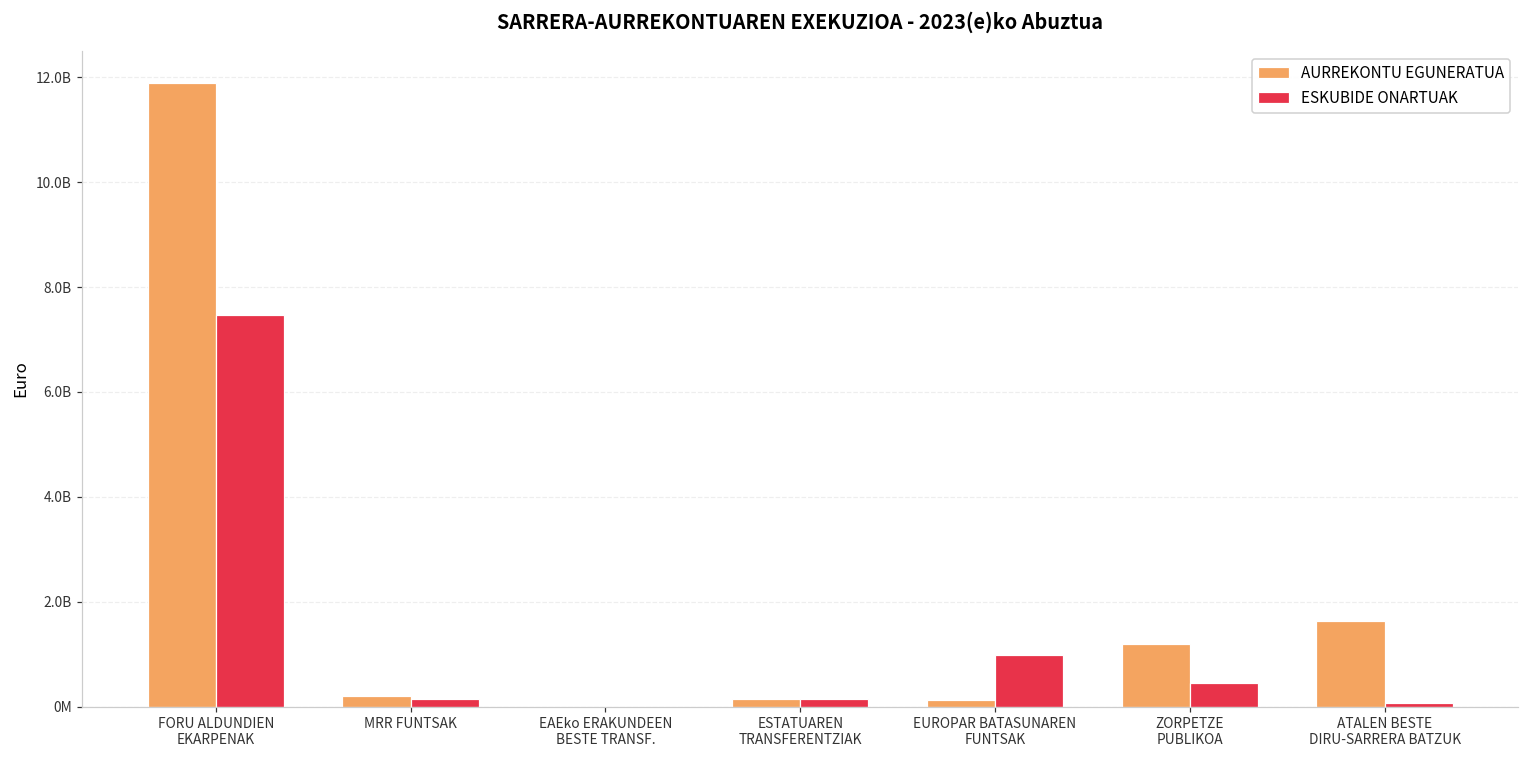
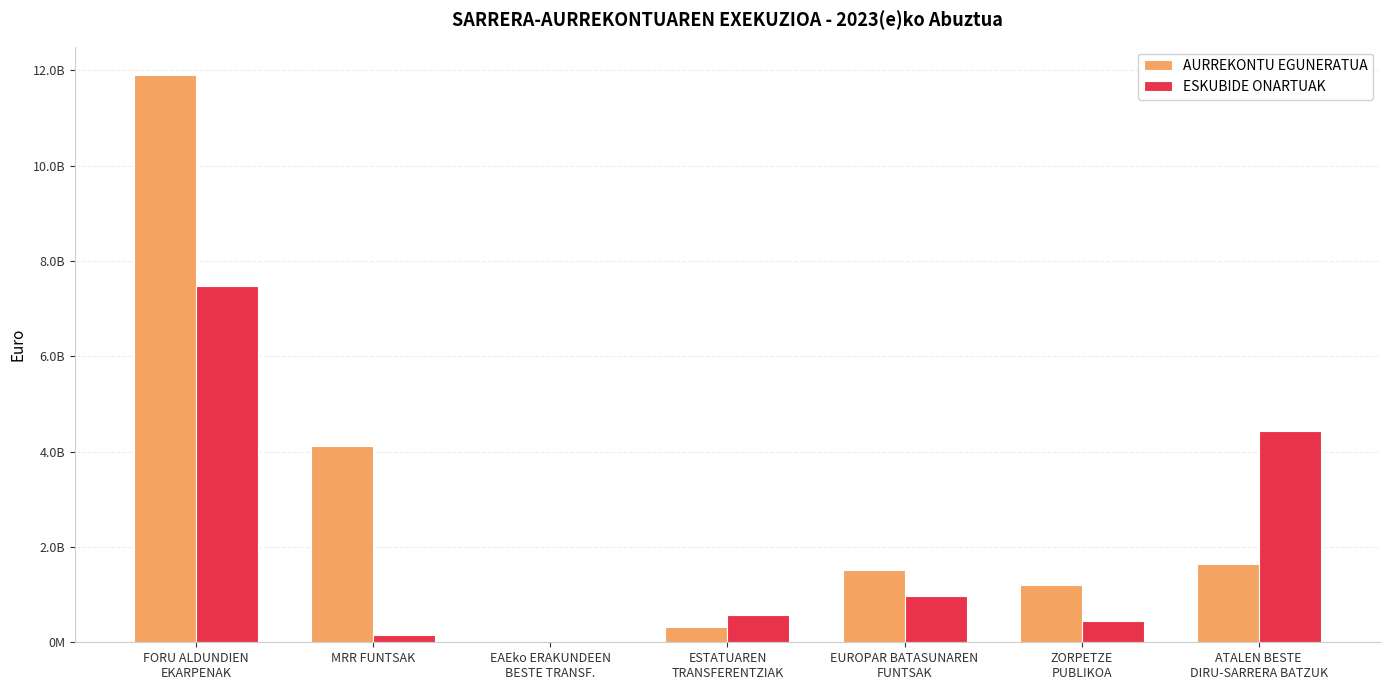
  {
    "AURREKONTU EGUNERATUA": {
      "FORU ALDUNDIEN EKARPENAK": 11900000000,
-     "MRR FUNTSAK": 200000000,
-     "ESTATUAREN TRANSFERENTZIAK": 100000000,
-     "EUROPAR BATASUNAREN FUNTSAK": 100000000,
+     "MRR FUNTSAK": 4100000000,
+     "ESTATUAREN TRANSFERENTZIAK": 300000000,
+     "EUROPAR BATASUNAREN FUNTSAK": 1500000000,
      "ZORPETZE PUBLIKOA": 1200000000,
      "ATALEN BESTE DIRU-SARRERA BATZUK": 1600000000
    },
    "ESKUBIDE ONARTUAK": {
      "FORU ALDUNDIEN EKARPENAK": 7500000000,
      "MRR FUNTSAK": 100000000,
-     "ESTATUAREN TRANSFERENTZIAK": 100000000,
+     "ESTATUAREN TRANSFERENTZIAK": 600000000,
      "EUROPAR BATASUNAREN FUNTSAK": 1000000000,
      "ZORPETZE PUBLIKOA": 400000000,
-     "ATALEN BESTE DIRU-SARRERA BATZUK": 100000000
+     "ATALEN BESTE DIRU-SARRERA BATZUK": 4400000000
    }
  }
